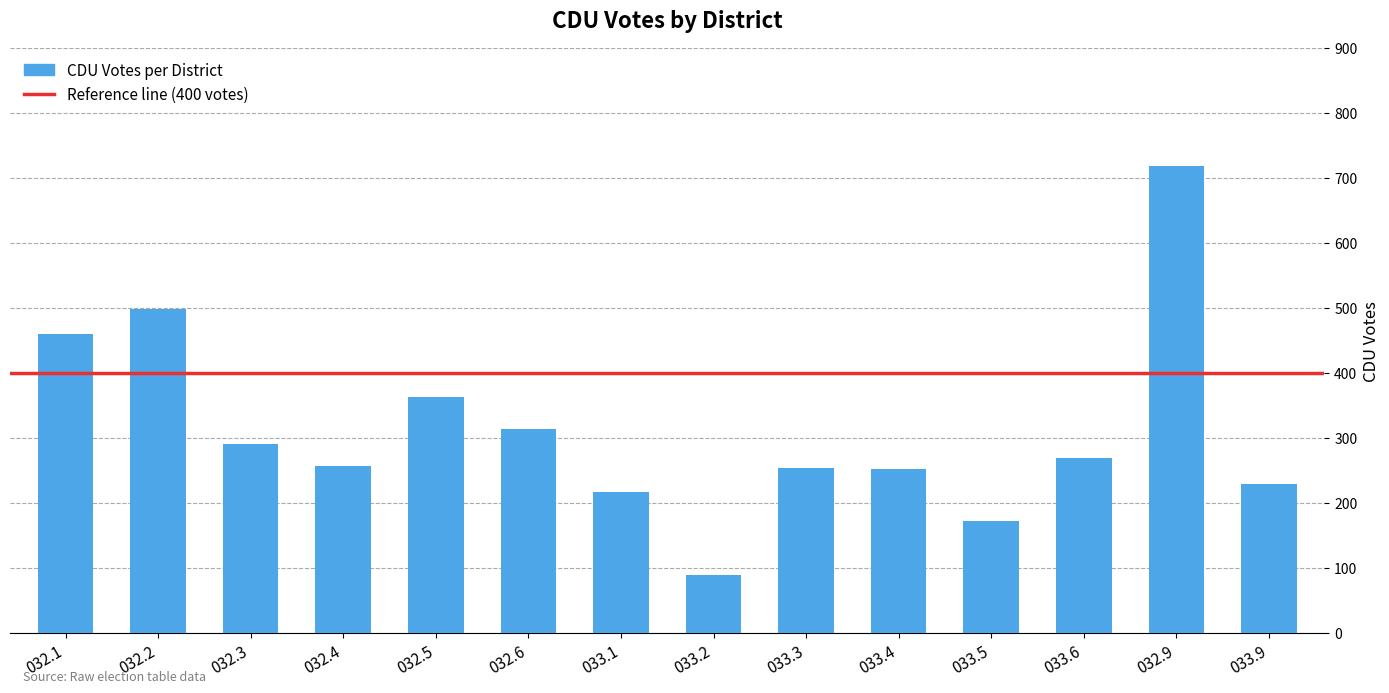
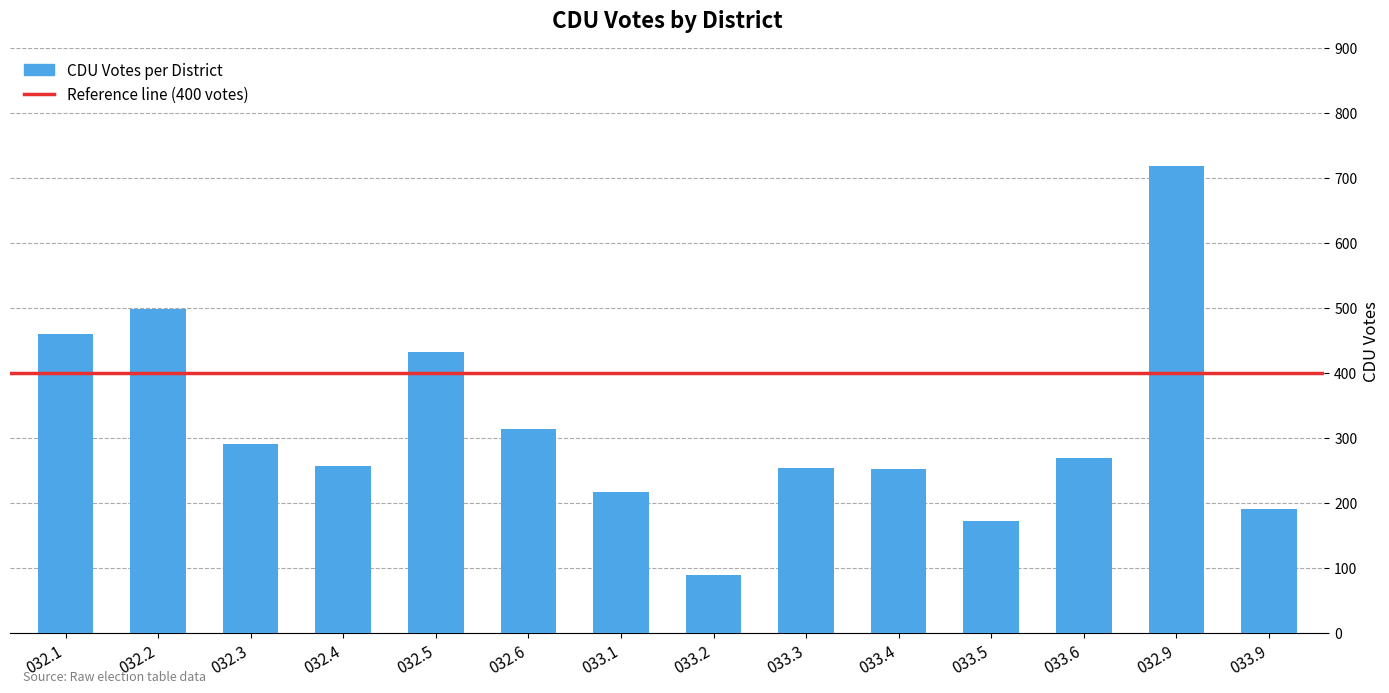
  {
    "032.1": 460,
    "032.2": 500,
    "032.3": 290,
    "032.4": 260,
-   "032.5": 360,
+   "032.5": 430,
    "032.6": 310,
    "033.1": 220,
    "033.2": 90,
    "033.3": 250,
    "033.4": 250,
    "033.5": 170,
    "033.6": 270,
    "032.9": 720,
-   "033.9": 230
+   "033.9": 190
  }
